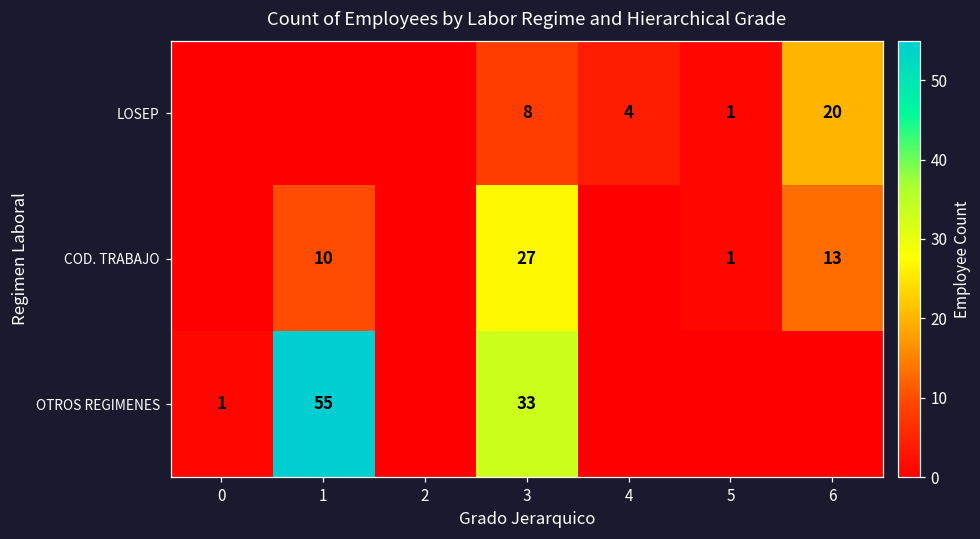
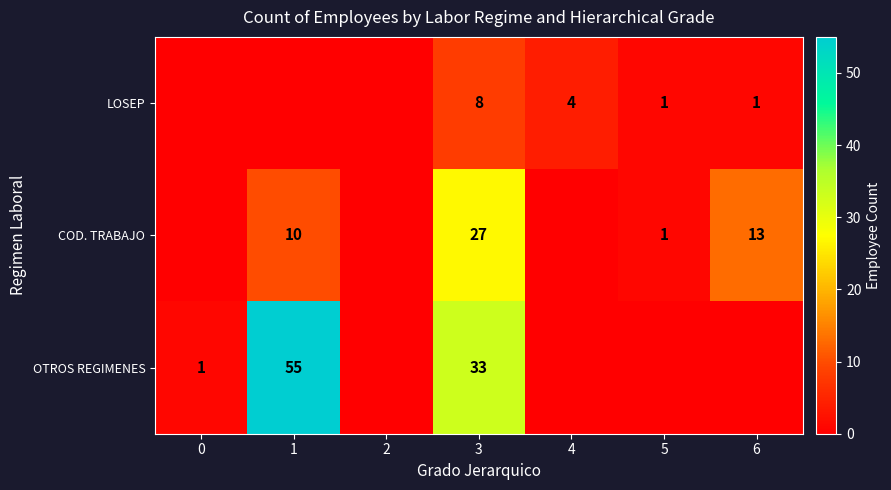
  {
    "LOSEP": {
      "3": 8,
      "4": 4,
      "5": 1,
-     "6": 20
+     "6": 1
    },
    "COD. TRABAJO": {
      "1": 10,
      "3": 27,
      "5": 1,
      "6": 13
    },
    "OTROS REGIMENES": {
      "0": 1,
      "1": 55,
      "3": 33
    }
  }
